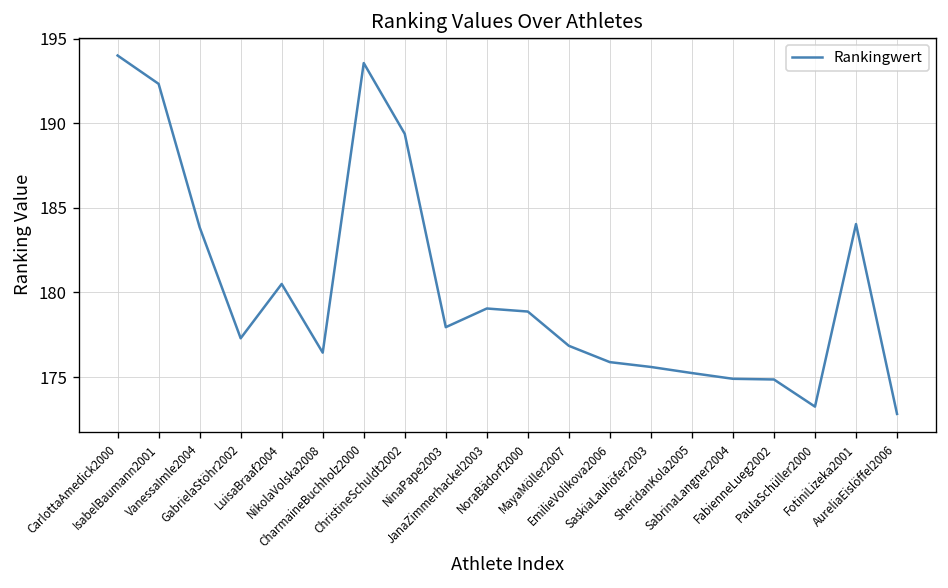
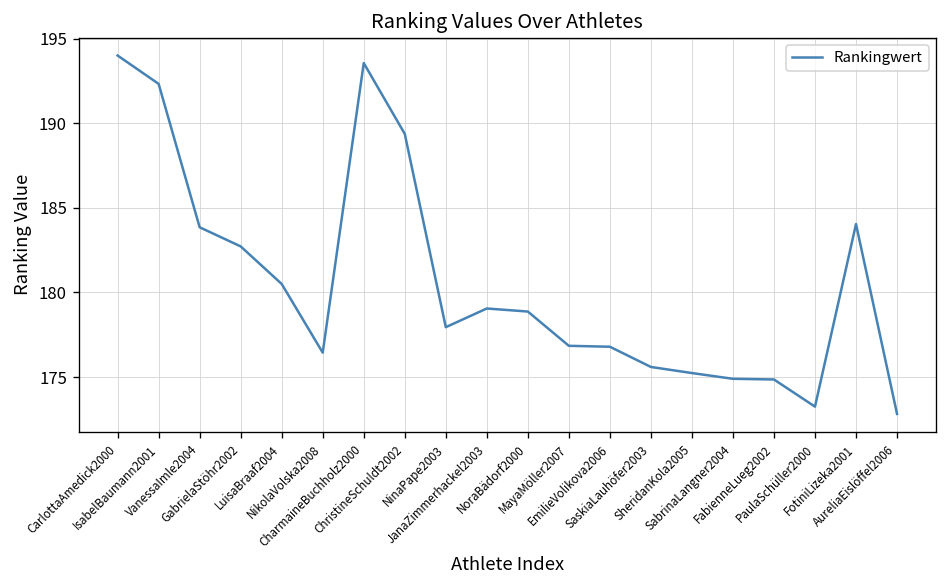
  {
    "CarlottaAmedick2000": 194.0,
    "IsabelBaumann2001": 192.3,
    "VanessaImle2004": 183.9,
-   "GabrielaStöhr2002": 177.3,
+   "GabrielaStöhr2002": 182.7,
    "LuisaBraaf2004": 180.5,
    "NikolaVolska2008": 176.4,
    "CharmaineBuchholz2000": 193.6,
    "ChristineSchuldt2002": 189.4,
    "NinaPape2003": 177.9,
    "JanaZimmerhackel2003": 179.1,
    "NoraBädorf2000": 178.9,
    "MayaMöller2007": 176.8,
-   "EmilieVolikova2006": 175.9,
+   "EmilieVolikova2006": 176.8,
    "SaskiaLauhöfer2003": 175.6,
    "SheridanKola2005": 175.2,
    "SabrinaLangner2004": 174.9,
    "FabienneLueg2002": 174.9,
    "PaulaSchüller2000": 173.3,
    "FotiniLizeka2001": 184.0,
    "AureliaEislöffel2006": 172.8
  }
